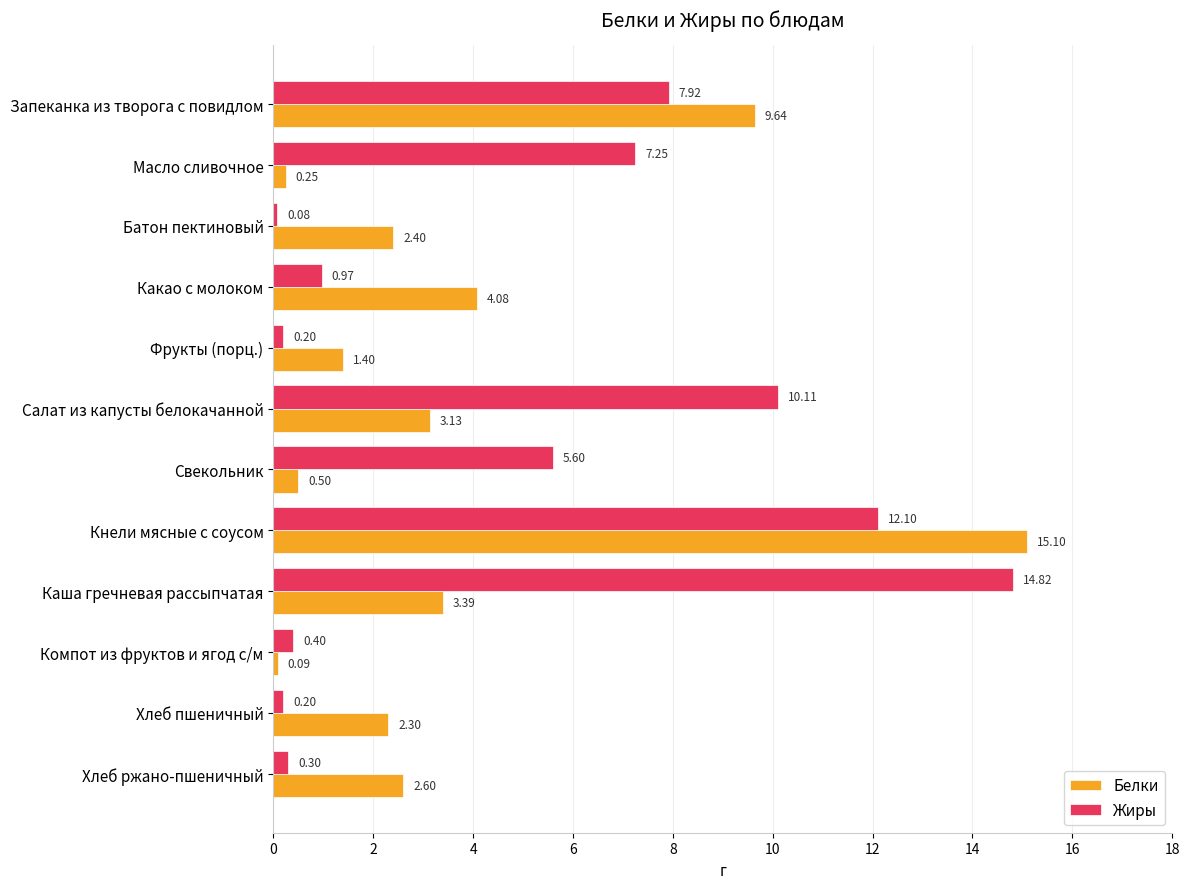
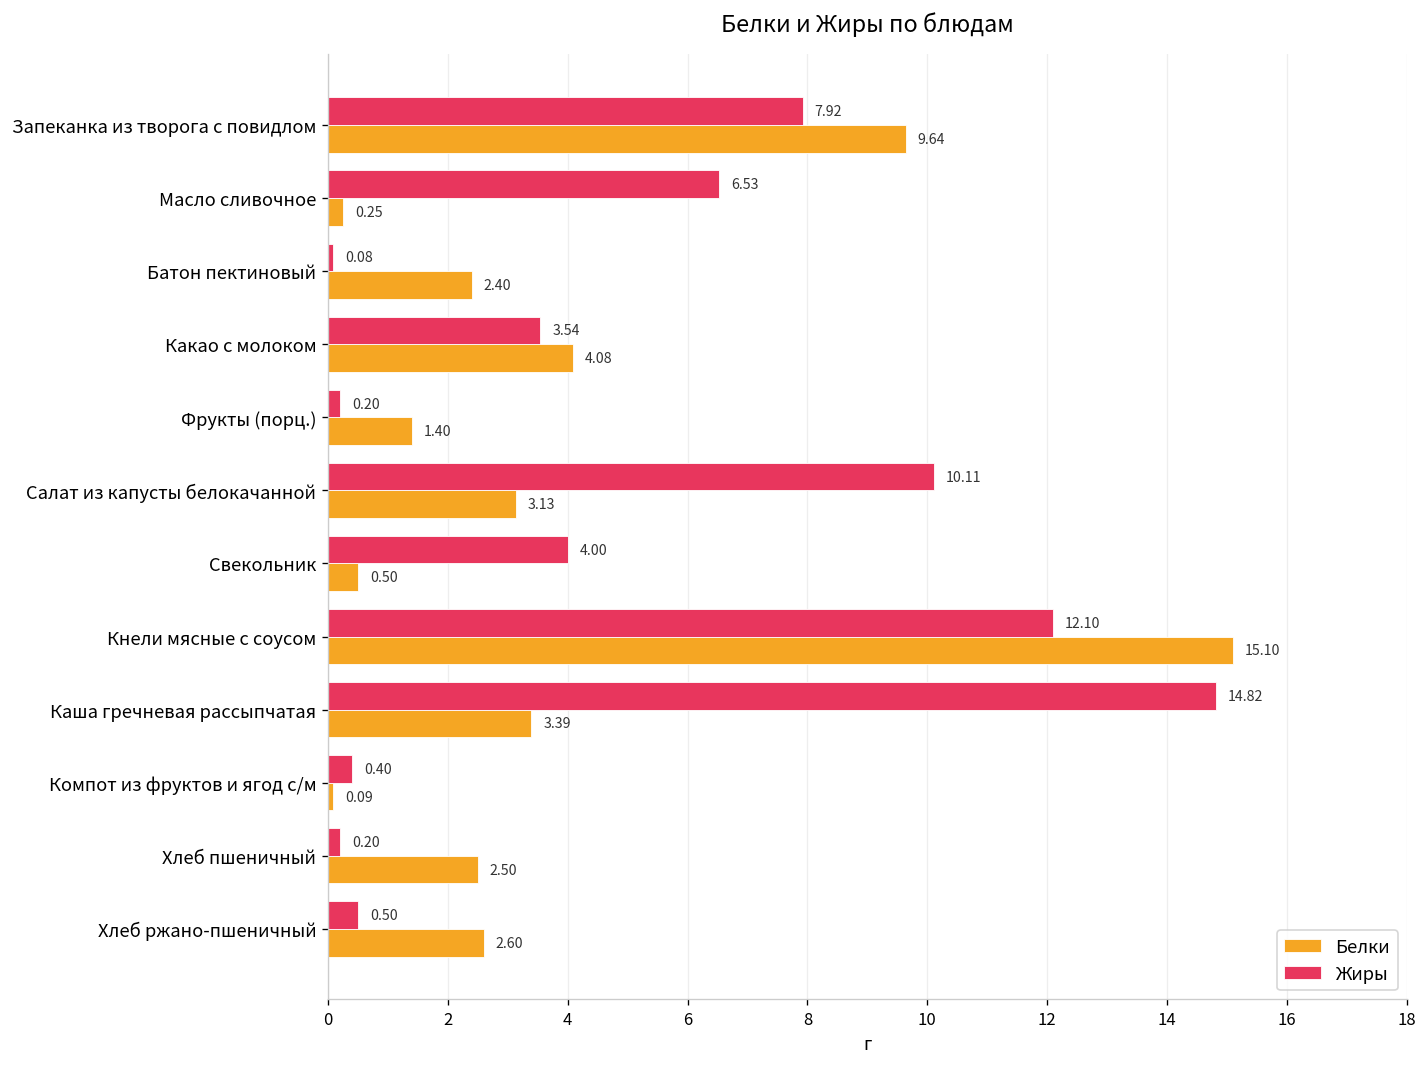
  {
    "Белки": {
      "Запеканка из творога с повидлом": 9.64,
      "Масло сливочное": 0.25,
      "Батон пектиновый": 2.40,
      "Какао с молоком": 4.08,
      "Фрукты (порц.)": 1.40,
      "Салат из капусты белокачанной": 3.13,
      "Свекольник": 0.50,
      "Кнели мясные с соусом": 15.10,
      "Каша гречневая рассыпчатая": 3.39,
      "Компот из фруктов и ягод с/м": 0.09,
-     "Хлеб пшеничный": 2.30,
+     "Хлеб пшеничный": 2.50,
      "Хлеб ржано-пшеничный": 2.60
    },
    "Жиры": {
      "Запеканка из творога с повидлом": 7.92,
-     "Масло сливочное": 7.25,
+     "Масло сливочное": 6.53,
      "Батон пектиновый": 0.08,
-     "Какао с молоком": 0.97,
+     "Какао с молоком": 3.54,
      "Фрукты (порц.)": 0.20,
      "Салат из капусты белокачанной": 10.11,
-     "Свекольник": 5.60,
+     "Свекольник": 4.00,
      "Кнели мясные с соусом": 12.10,
      "Каша гречневая рассыпчатая": 14.82,
      "Компот из фруктов и ягод с/м": 0.40,
      "Хлеб пшеничный": 0.20,
-     "Хлеб ржано-пшеничный": 0.30
+     "Хлеб ржано-пшеничный": 0.50
    }
  }
